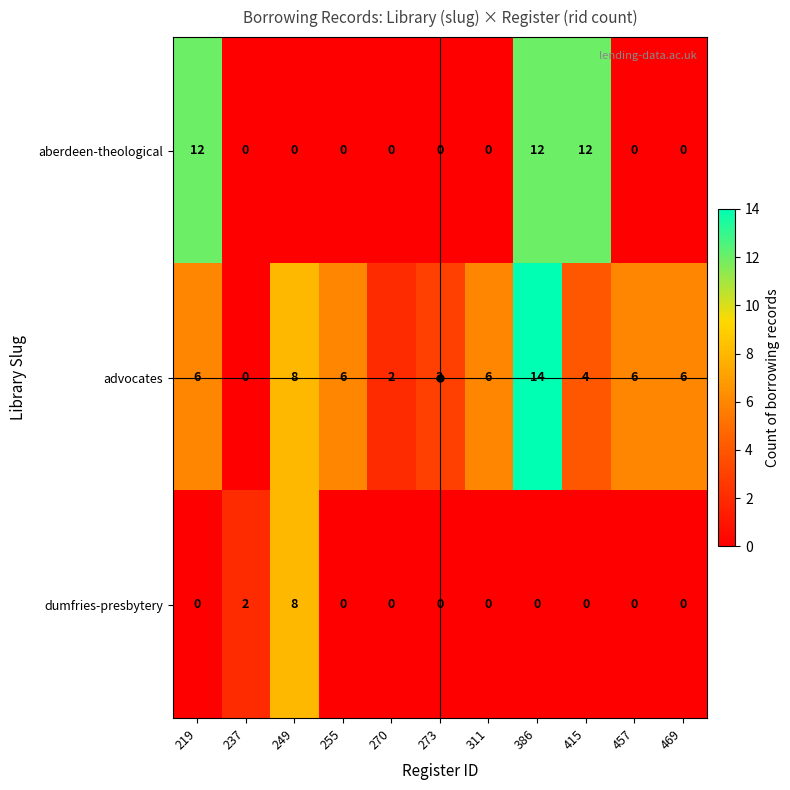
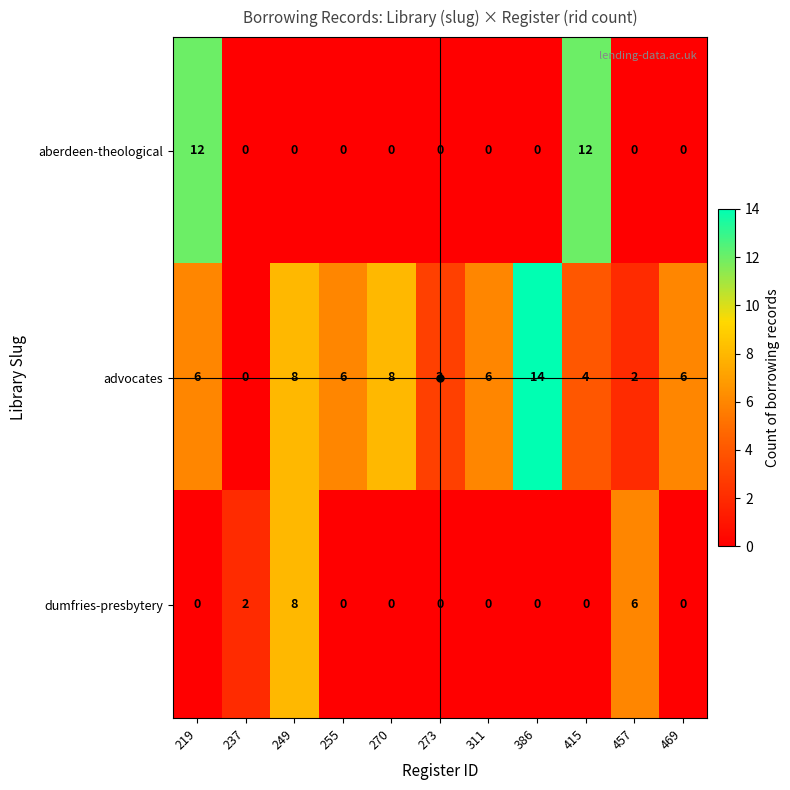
  {
    "aberdeen-theological": {
      "219": 12,
      "237": 0,
      "249": 0,
      "255": 0,
      "270": 0,
      "273": 0,
      "311": 0,
-     "386": 12,
+     "386": 0,
      "415": 12,
      "469": 0
    },
    "advocates": {
      "219": 6,
      "237": 0,
      "249": 8,
      "255": 6,
-     "270": 2,
+     "270": 8,
      "311": 6,
      "386": 14,
      "415": 4,
-     "457": 6,
+     "457": 2,
      "469": 6
    },
    "dumfries-presbytery": {
      "219": 0,
      "237": 2,
      "249": 8,
      "255": 0,
      "270": 0,
      "273": 0,
      "311": 0,
      "386": 0,
      "415": 0,
-     "457": 0,
+     "457": 6,
      "469": 0
    }
  }
